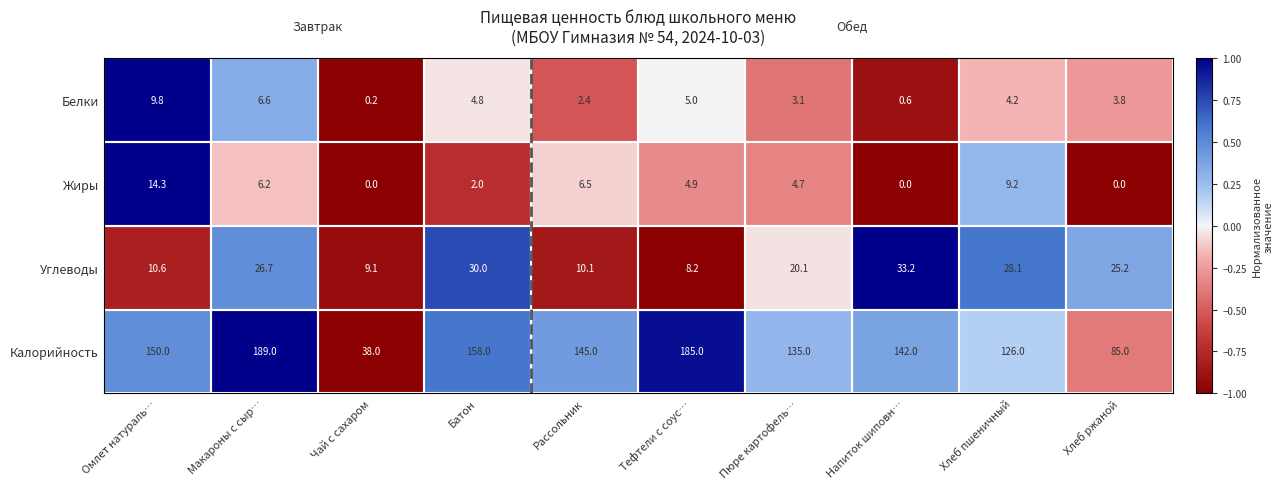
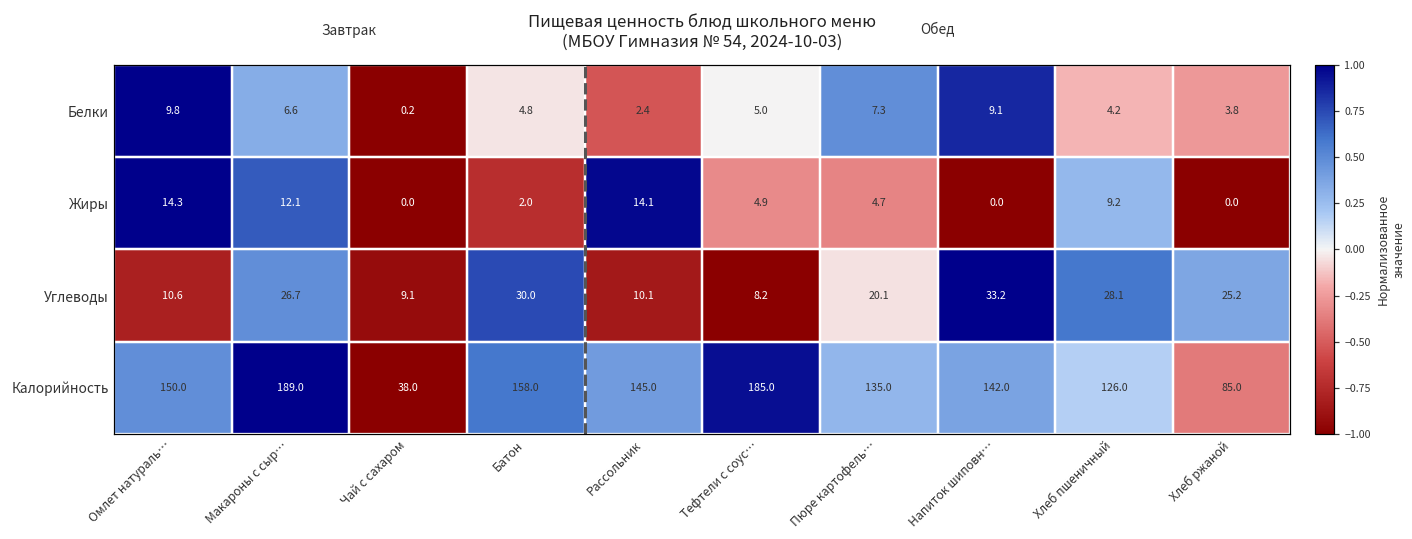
  {
    "Белки": {
      "Омлет натураль…": 9.8,
      "Макароны с сыр…": 6.6,
      "Чай с сахаром": 0.2,
      "Батон": 4.8,
      "Рассольник": 2.4,
      "Тефтели с соус…": 5.0,
-     "Пюре картофель…": 3.1,
-     "Напиток шиповн…": 0.6,
+     "Пюре картофель…": 7.3,
+     "Напиток шиповн…": 9.1,
      "Хлеб пшеничный": 4.2,
      "Хлеб ржаной": 3.8
    },
    "Жиры": {
      "Омлет натураль…": 14.3,
-     "Макароны с сыр…": 6.2,
+     "Макароны с сыр…": 12.1,
      "Чай с сахаром": 0.0,
      "Батон": 2.0,
-     "Рассольник": 6.5,
+     "Рассольник": 14.1,
      "Тефтели с соус…": 4.9,
      "Пюре картофель…": 4.7,
      "Напиток шиповн…": 0.0,
      "Хлеб пшеничный": 9.2,
      "Хлеб ржаной": 0.0
    },
    "Углеводы": {
      "Омлет натураль…": 10.6,
      "Макароны с сыр…": 26.7,
      "Чай с сахаром": 9.1,
      "Батон": 30.0,
      "Рассольник": 10.1,
      "Тефтели с соус…": 8.2,
      "Пюре картофель…": 20.1,
      "Напиток шиповн…": 33.2,
      "Хлеб пшеничный": 28.1,
      "Хлеб ржаной": 25.2
    },
    "Калорийность": {
      "Омлет натураль…": 150.0,
      "Макароны с сыр…": 189.0,
      "Чай с сахаром": 38.0,
      "Батон": 158.0,
      "Рассольник": 145.0,
      "Тефтели с соус…": 185.0,
      "Пюре картофель…": 135.0,
      "Напиток шиповн…": 142.0,
      "Хлеб пшеничный": 126.0,
      "Хлеб ржаной": 85.0
    }
  }
